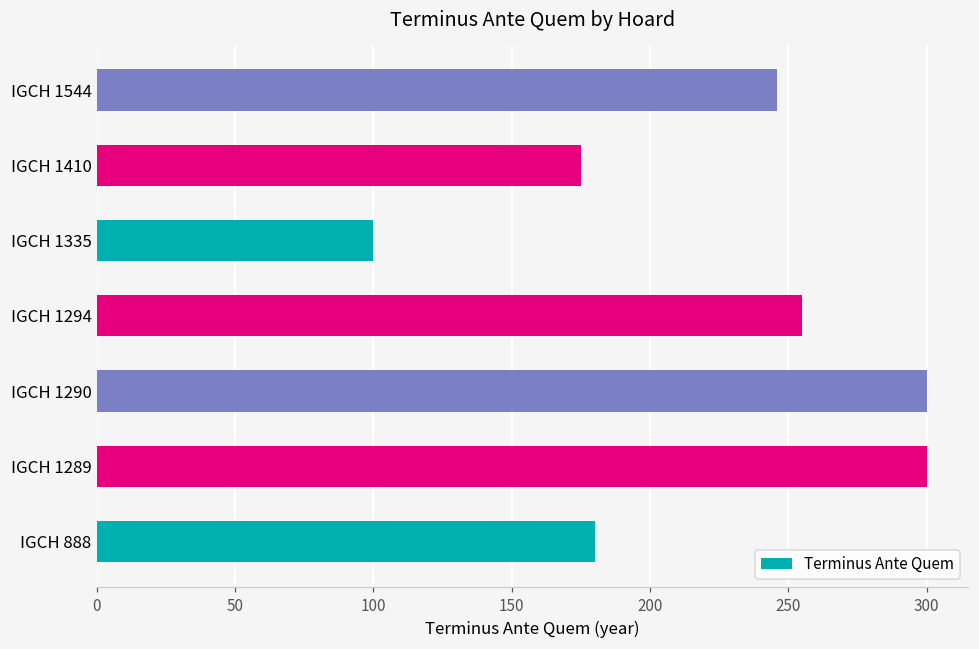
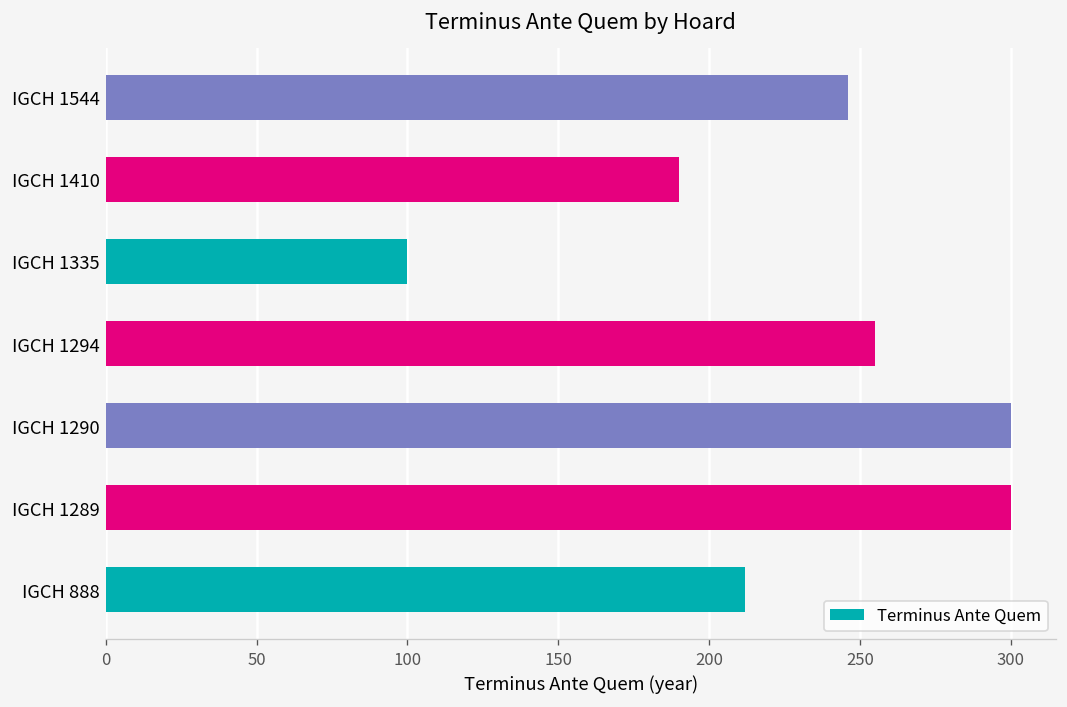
  {
    "IGCH 1544": 246,
-   "IGCH 1410": 175,
+   "IGCH 1410": 190,
    "IGCH 1335": 100,
    "IGCH 1294": 255,
    "IGCH 1290": 300,
    "IGCH 1289": 300,
-   "IGCH 888": 180
+   "IGCH 888": 212
  }
